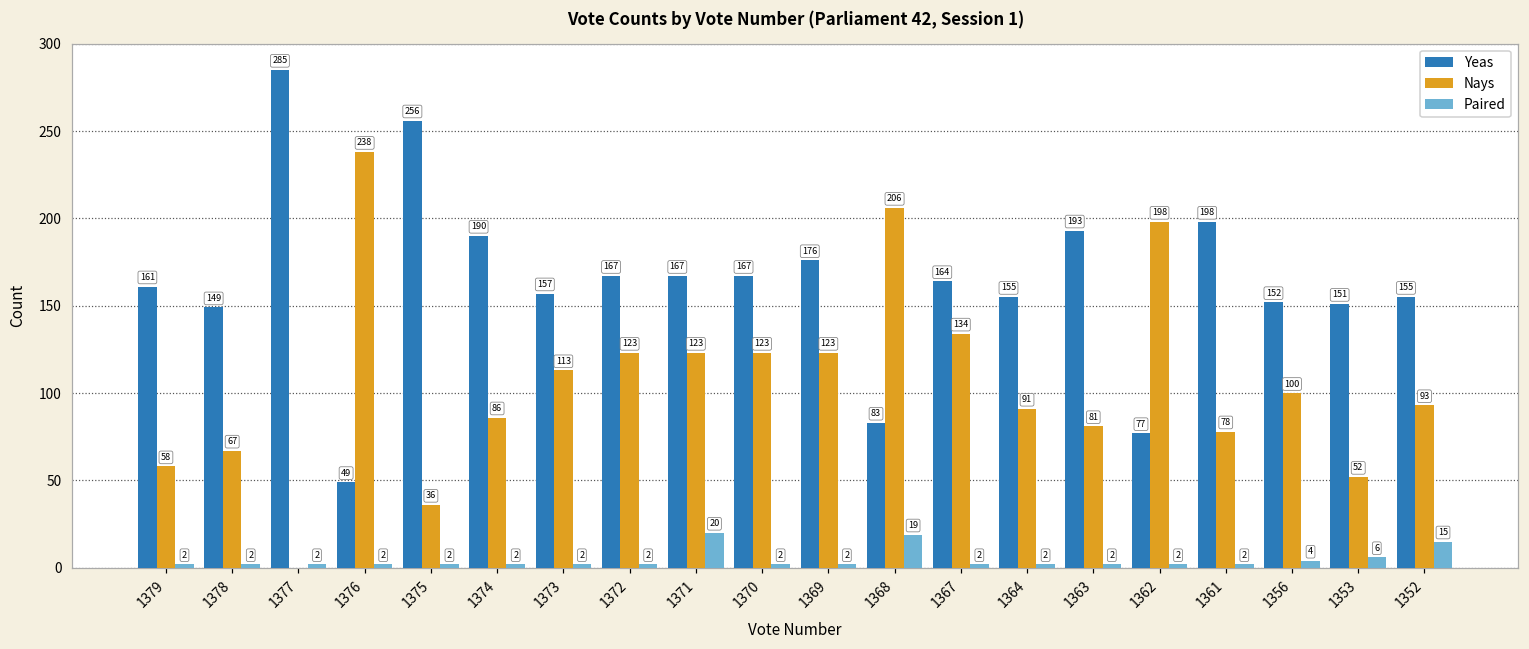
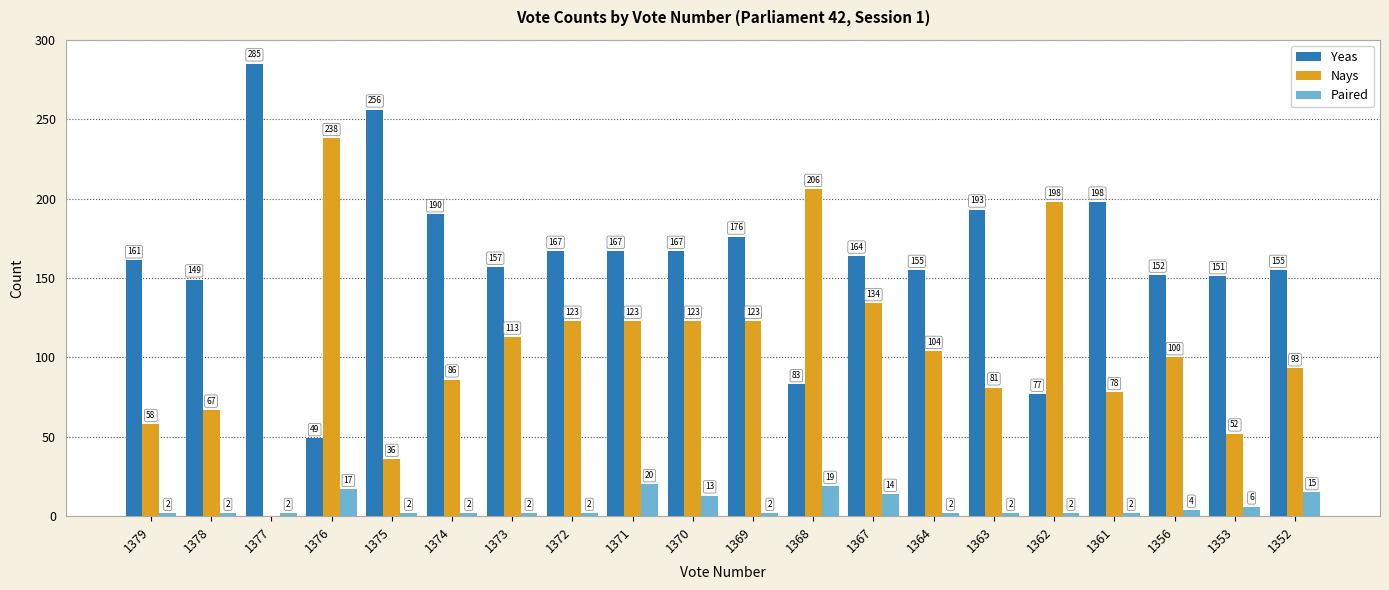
  {
    "Nays": {
-     "1364": 91
+     "1364": 104
    },
    "Paired": {
-     "1376": 2,
-     "1370": 2,
-     "1367": 2
+     "1376": 17,
+     "1370": 13,
+     "1367": 14
    }
  }
